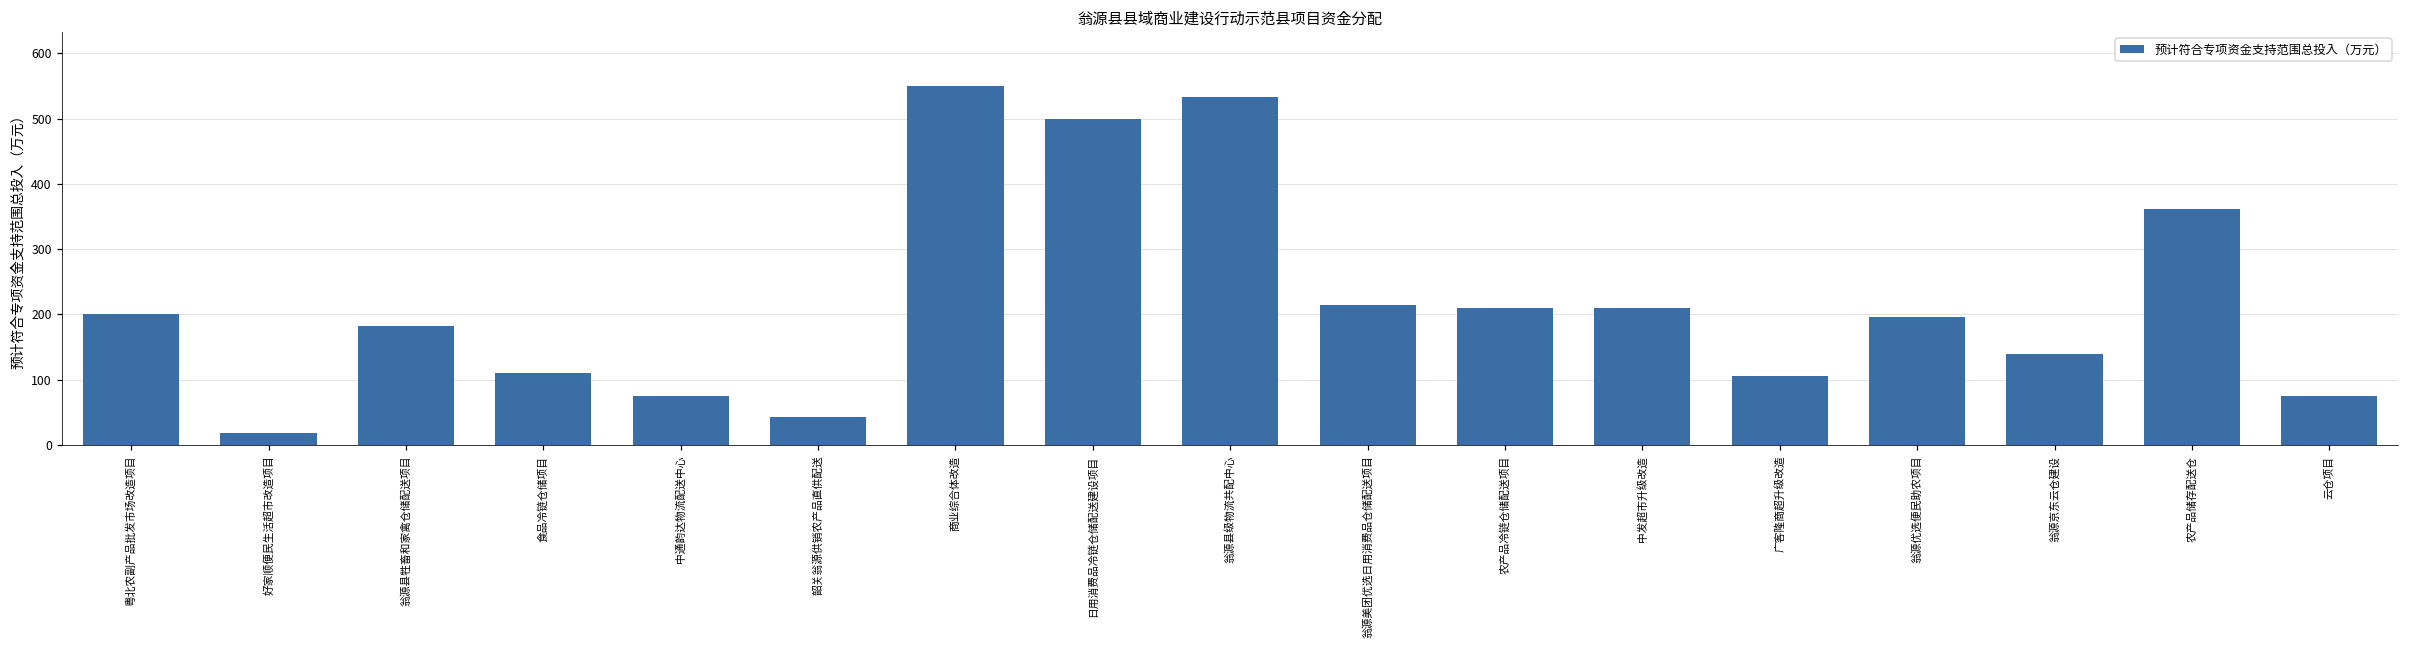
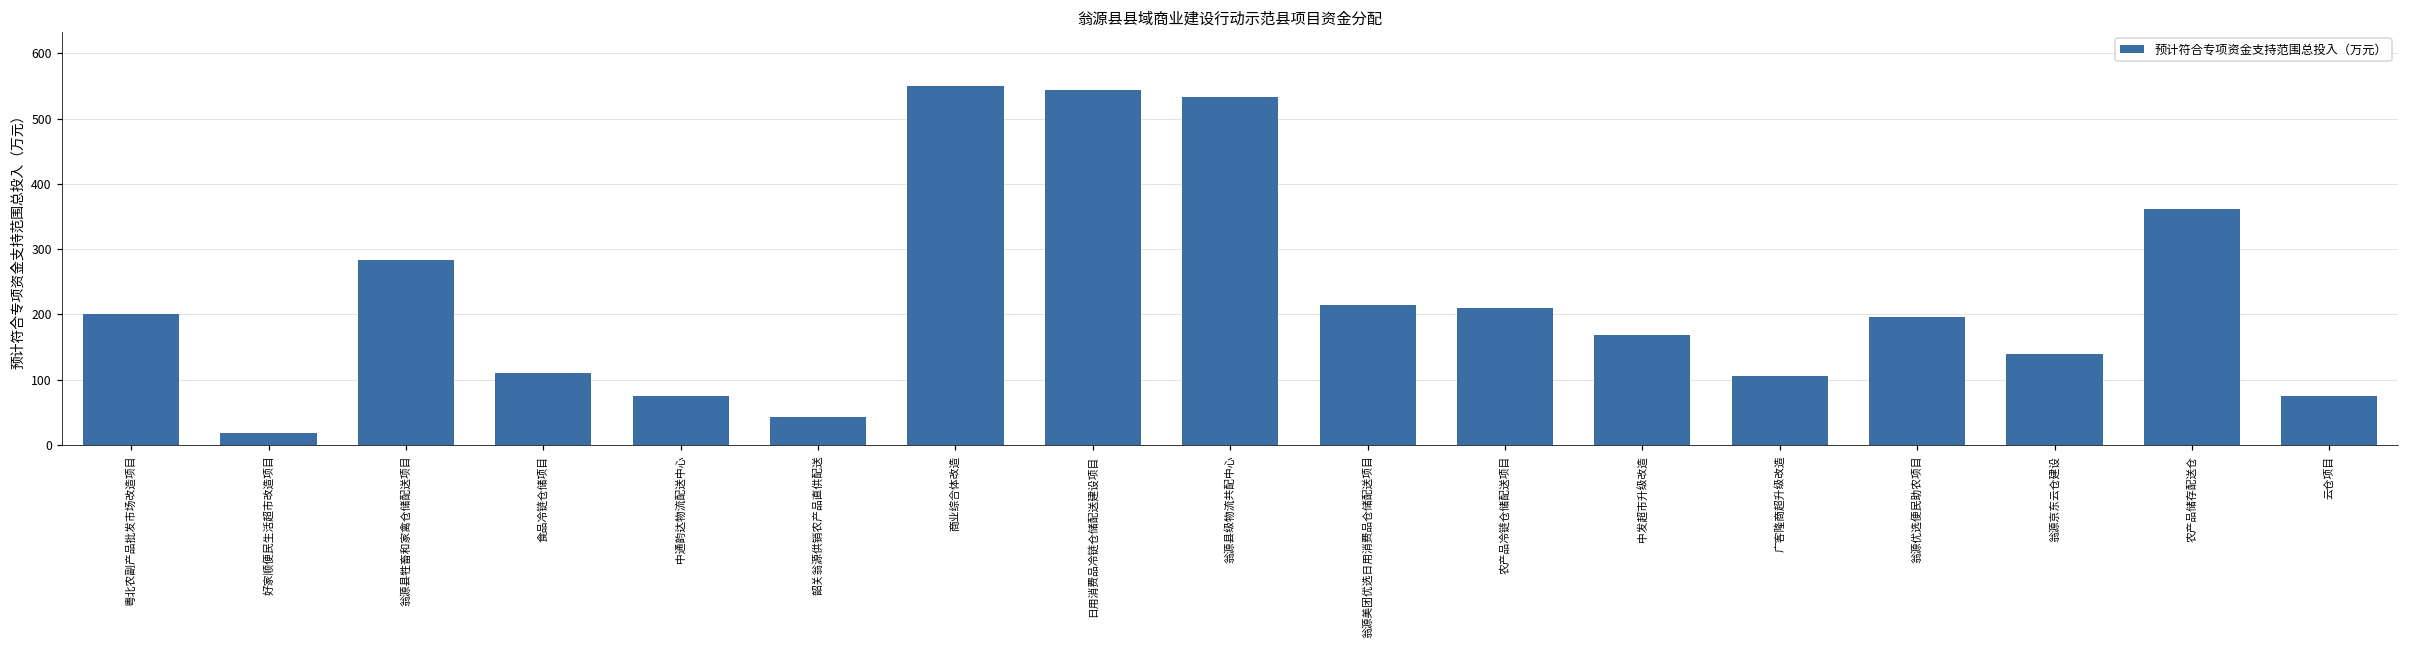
  {
    "粤北农副产品批发市场改造项目": 200,
    "好家顺便民生活超市改造项目": 20,
-   "翁源县牲畜和家禽仓储配送项目": 180,
+   "翁源县牲畜和家禽仓储配送项目": 280,
    "食品冷链仓储项目": 110,
    "中通韵达物流配送中心": 80,
    "韶关翁源供销农产品直供配送": 40,
    "商业综合体改造": 550,
-   "日用消费品冷链仓储配送建设项目": 500,
+   "日用消费品冷链仓储配送建设项目": 540,
    "翁源县级物流共配中心": 530,
    "翁源美团优选日用消费品仓储配送项目": 220,
    "农产品冷链仓储配送项目": 210,
-   "中发超市升级改造": 210,
+   "中发超市升级改造": 170,
    "广客隆商超升级改造": 110,
    "翁源优选便民助农项目": 200,
    "翁源京东云仓建设": 140,
    "农产品储存配送仓": 360,
    "云仓项目": 80
  }
